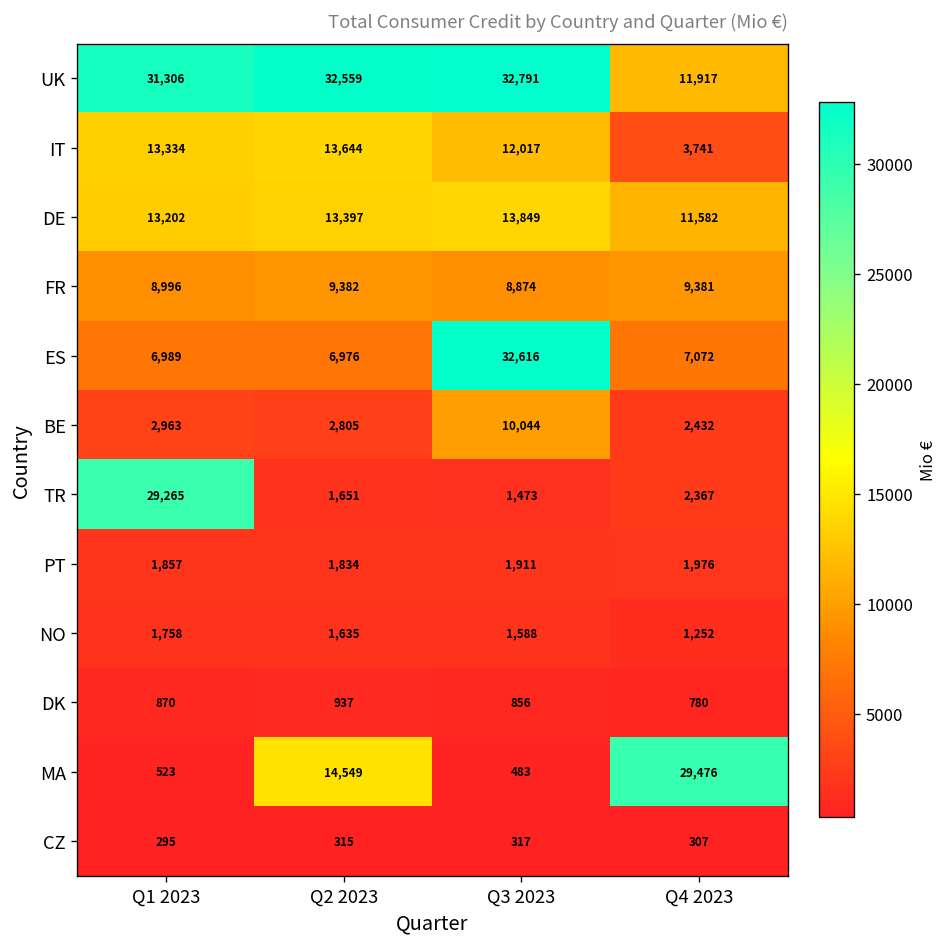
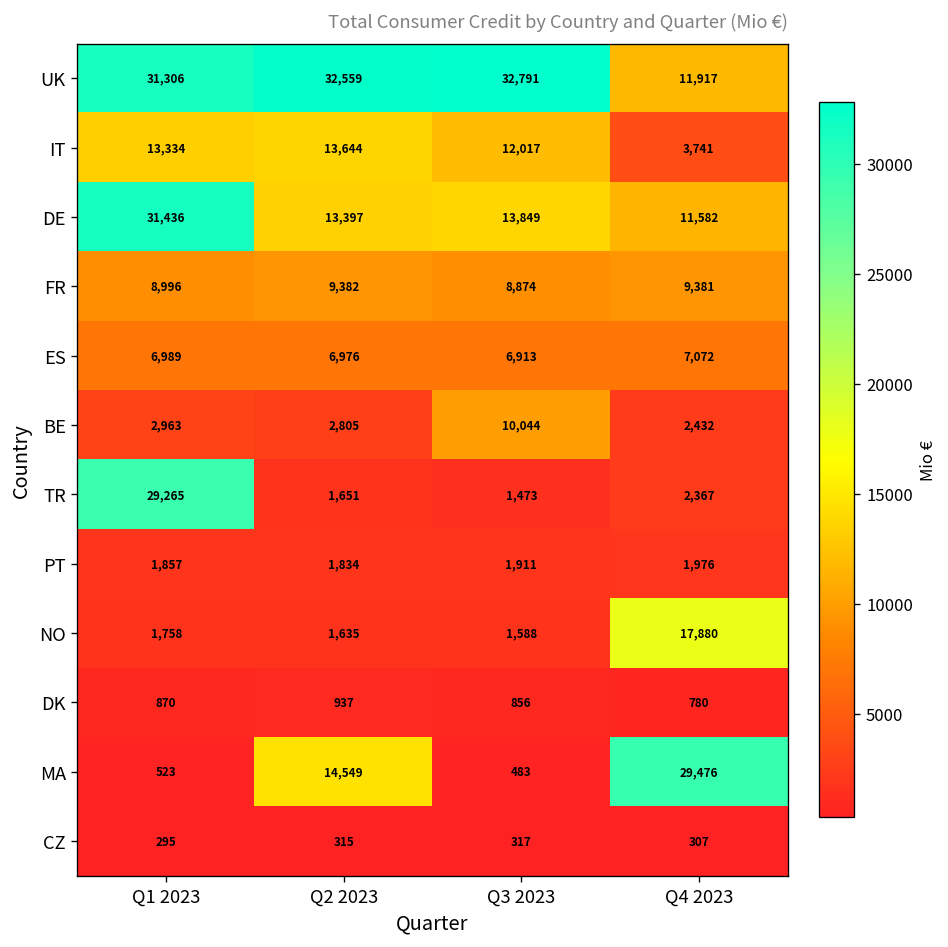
  {
    "UK": {
      "Q1 2023": "31,306",
      "Q2 2023": "32,559",
      "Q3 2023": "32,791",
      "Q4 2023": "11,917"
    },
    "IT": {
      "Q1 2023": "13,334",
      "Q2 2023": "13,644",
      "Q3 2023": "12,017",
      "Q4 2023": "3,741"
    },
    "DE": {
-     "Q1 2023": "13,202",
+     "Q1 2023": "31,436",
      "Q2 2023": "13,397",
      "Q3 2023": "13,849",
      "Q4 2023": "11,582"
    },
    "FR": {
      "Q1 2023": "8,996",
      "Q2 2023": "9,382",
      "Q3 2023": "8,874",
      "Q4 2023": "9,381"
    },
    "ES": {
      "Q1 2023": "6,989",
      "Q2 2023": "6,976",
-     "Q3 2023": "32,616",
+     "Q3 2023": "6,913",
      "Q4 2023": "7,072"
    },
    "BE": {
      "Q1 2023": "2,963",
      "Q2 2023": "2,805",
      "Q3 2023": "10,044",
      "Q4 2023": "2,432"
    },
    "TR": {
      "Q1 2023": "29,265",
      "Q2 2023": "1,651",
      "Q3 2023": "1,473",
      "Q4 2023": "2,367"
    },
    "PT": {
      "Q1 2023": "1,857",
      "Q2 2023": "1,834",
      "Q3 2023": "1,911",
      "Q4 2023": "1,976"
    },
    "NO": {
      "Q1 2023": "1,758",
      "Q2 2023": "1,635",
      "Q3 2023": "1,588",
-     "Q4 2023": "1,252"
+     "Q4 2023": "17,880"
    },
    "DK": {
      "Q1 2023": "870",
      "Q2 2023": "937",
      "Q3 2023": "856",
      "Q4 2023": "780"
    },
    "MA": {
      "Q1 2023": "523",
      "Q2 2023": "14,549",
      "Q3 2023": "483",
      "Q4 2023": "29,476"
    },
    "CZ": {
      "Q1 2023": "295",
      "Q2 2023": "315",
      "Q3 2023": "317",
      "Q4 2023": "307"
    }
  }
